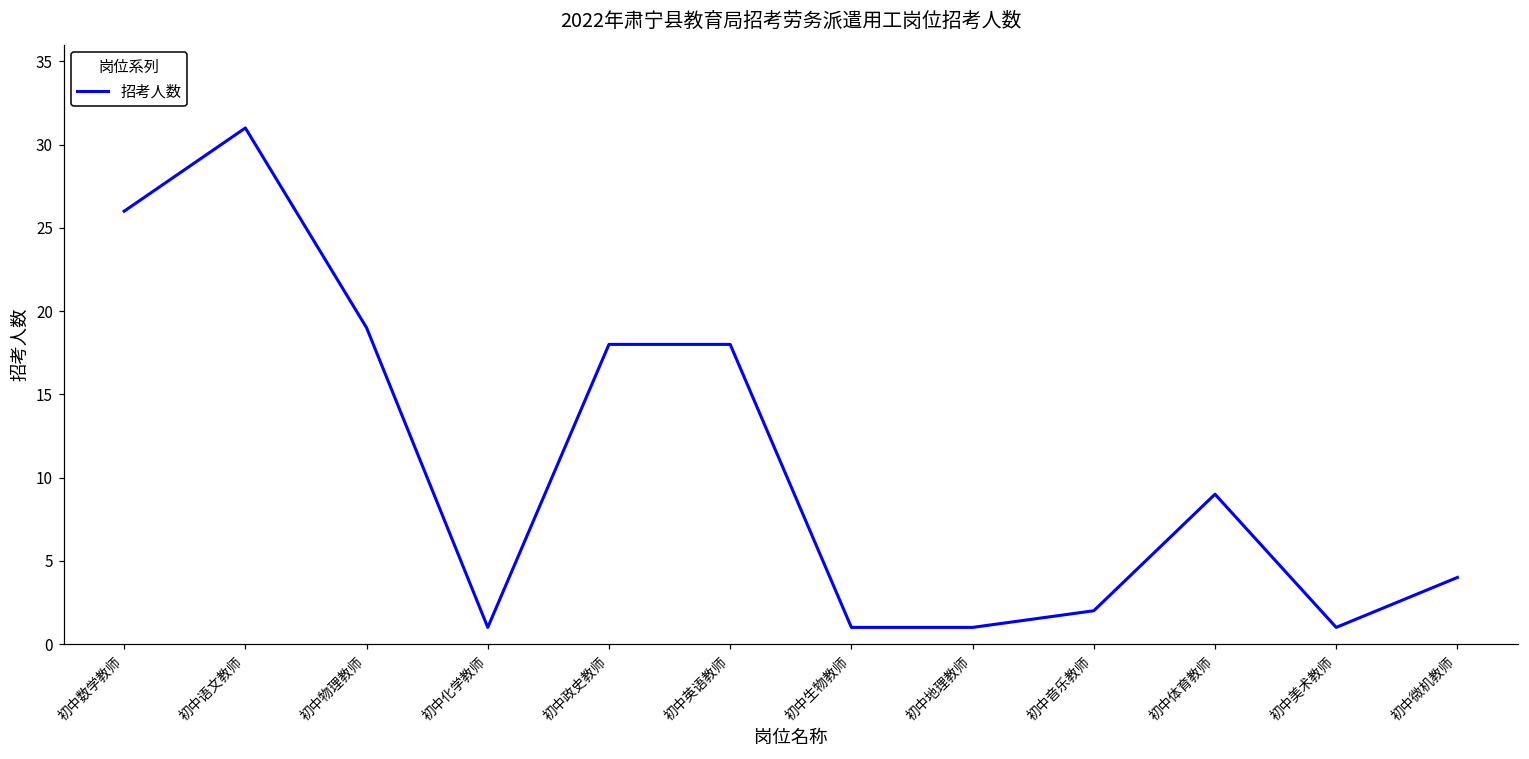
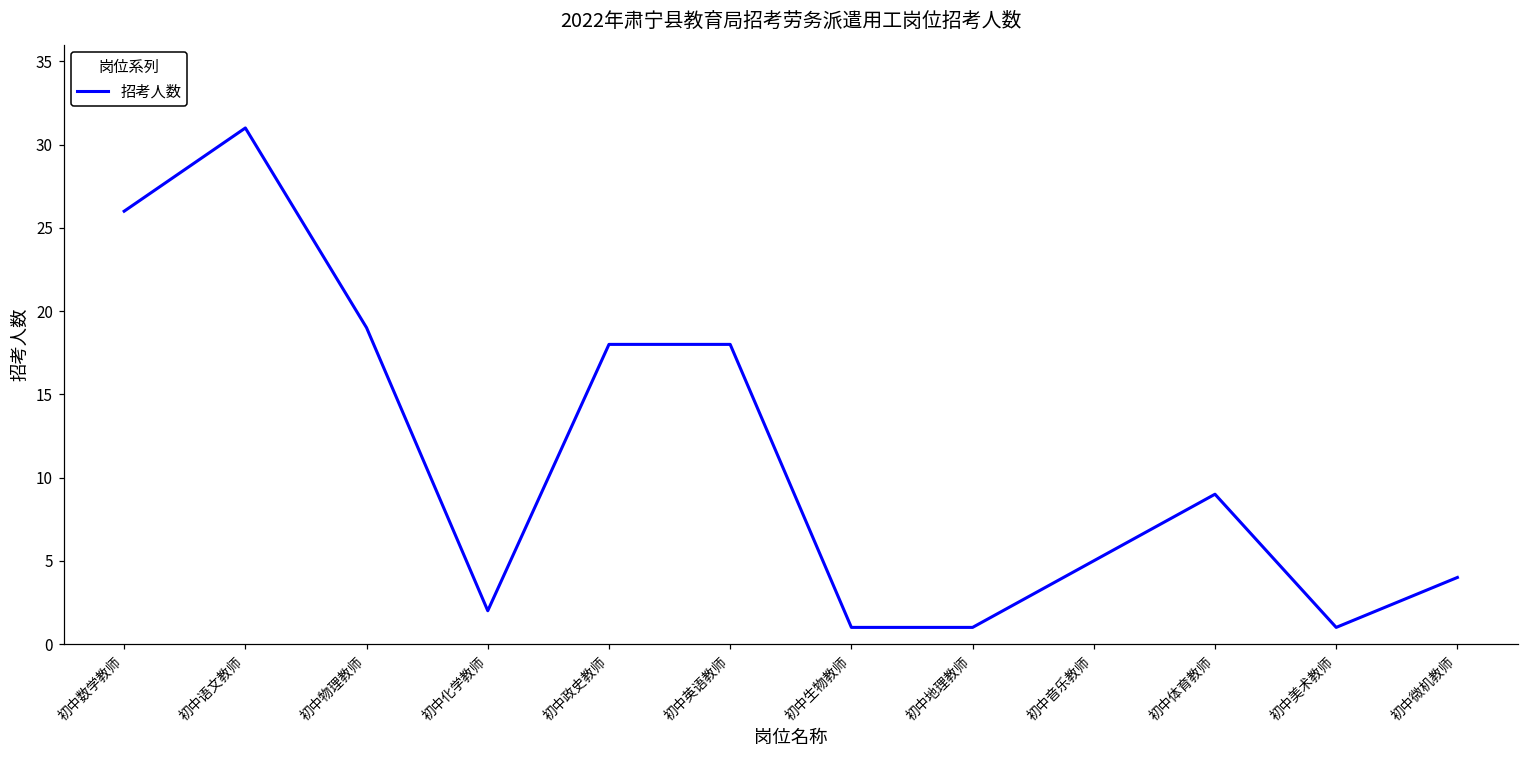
  {
    "初中数学教师": 26,
    "初中语文教师": 31,
    "初中物理教师": 19,
-   "初中化学教师": 1,
+   "初中化学教师": 2,
    "初中政史教师": 18,
    "初中英语教师": 18,
    "初中生物教师": 1,
    "初中地理教师": 1,
-   "初中音乐教师": 2,
+   "初中音乐教师": 5,
    "初中体育教师": 9,
    "初中美术教师": 1,
    "初中微机教师": 4
  }
